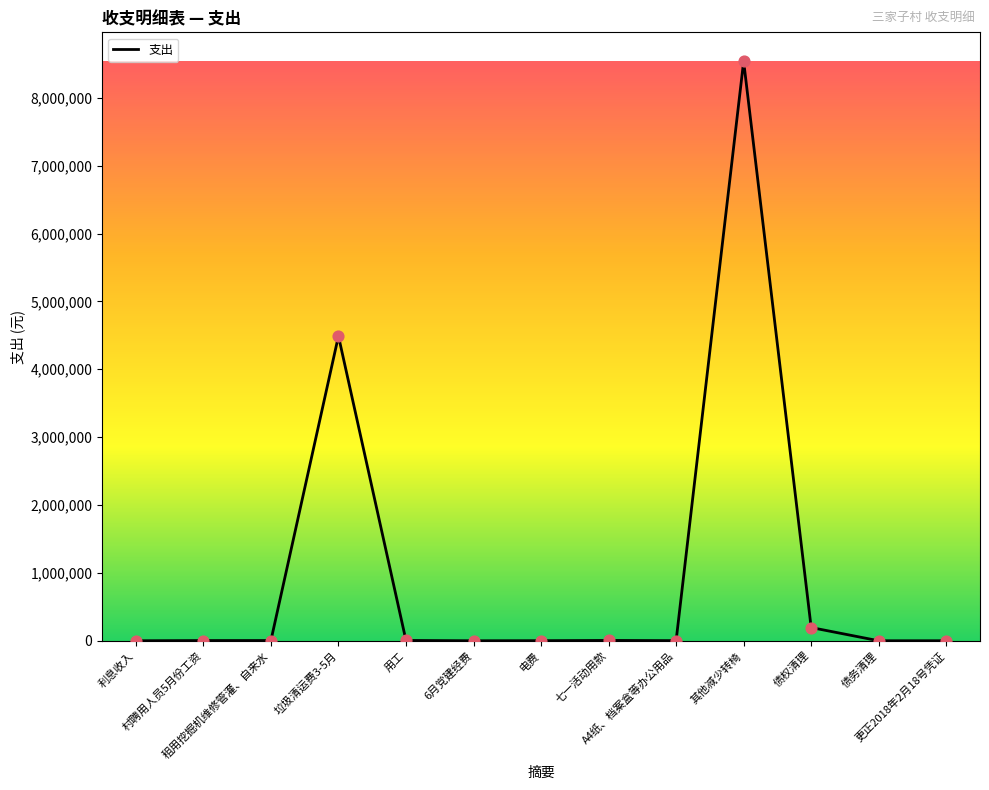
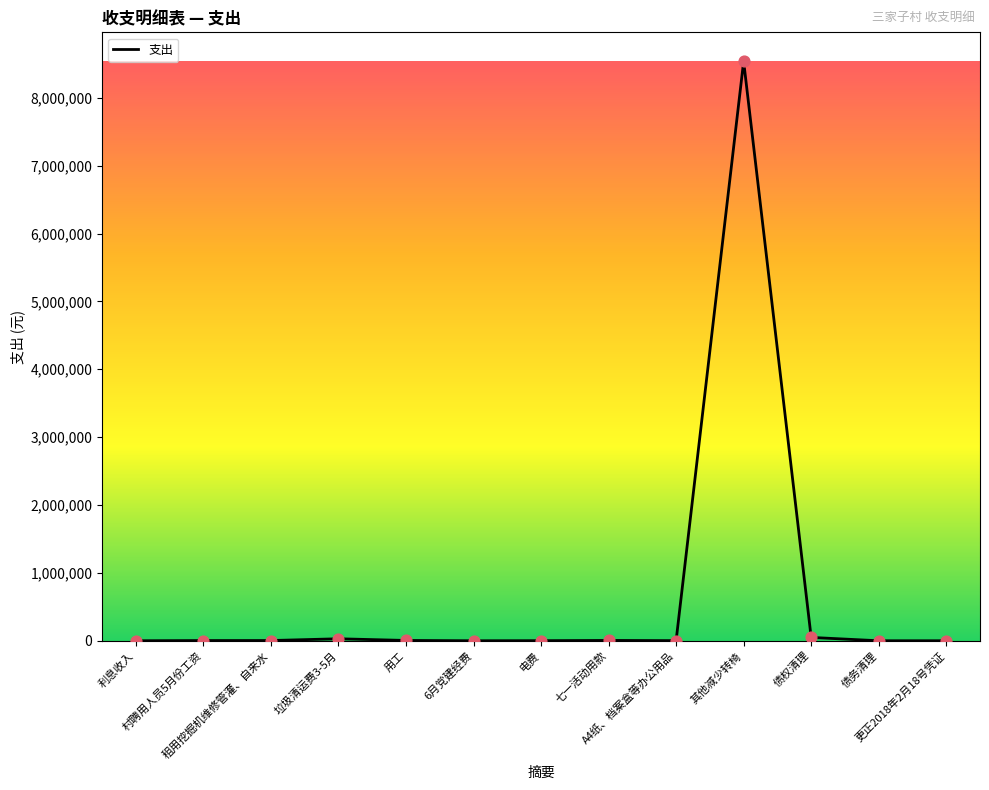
  {
    "利息收入": "0",
    "村聘用人员5月份工资": "0",
    "租用挖掘机维修管灌、自来水": "0",
-   "垃圾清运费3-5月": "4,500,000",
+   "垃圾清运费3-5月": "0",
    "用工": "0",
    "6月党建经费": "0",
    "电费": "0",
    "七一活动用款": "0",
    "A4纸、档案盒等办公用品": "0",
    "其他减少转椅": "8,500,000",
-   "债权清理": "200,000",
+   "债权清理": "0",
    "债务清理": "0",
    "更正2018年2月18号凭证": "0"
  }
